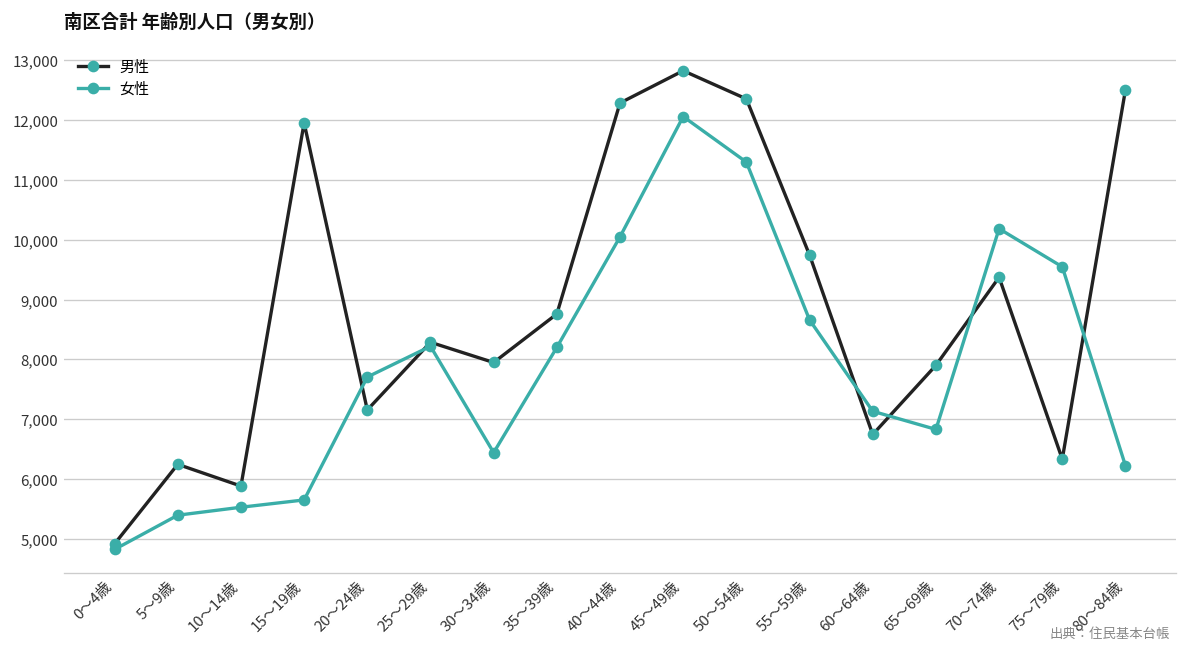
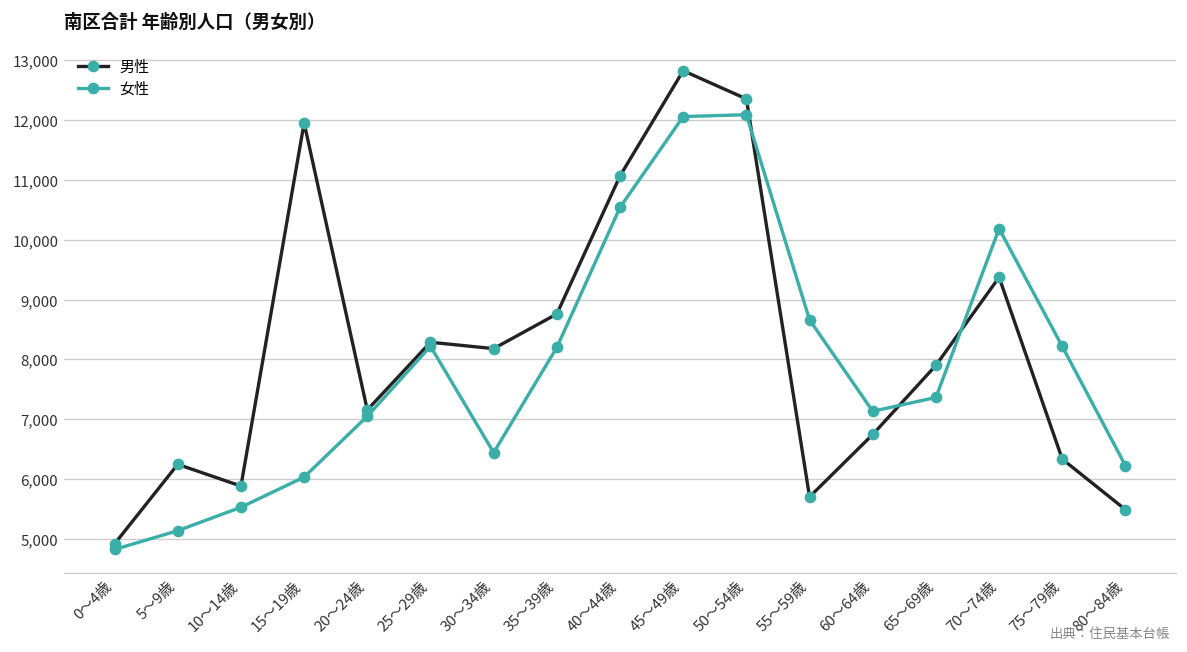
  {
    "男性": {
      "0～4歳": "4,900",
      "5～9歳": "6,200",
      "10～14歳": "5,900",
      "15～19歳": "12,000",
      "20～24歳": "7,200",
      "25～29歳": "8,300",
-     "30～34歳": "7,900",
+     "30～34歳": "8,200",
      "35～39歳": "8,800",
-     "40～44歳": "12,300",
+     "40～44歳": "11,100",
      "45～49歳": "12,800",
      "50～54歳": "12,400",
-     "55～59歳": "9,700",
+     "55～59歳": "5,700",
      "60～64歳": "6,700",
      "65～69歳": "7,900",
      "70～74歳": "9,400",
      "75～79歳": "6,300",
-     "80～84歳": "12,500"
+     "80～84歳": "5,500"
    },
    "女性": {
      "0～4歳": "4,800",
-     "5～9歳": "5,400",
+     "5～9歳": "5,100",
      "10～14歳": "5,500",
-     "15～19歳": "5,700",
-     "20～24歳": "7,700",
+     "15～19歳": "6,000",
+     "20～24歳": "7,100",
      "25～29歳": "8,200",
      "30～34歳": "6,400",
      "35～39歳": "8,200",
-     "40～44歳": "10,000",
+     "40～44歳": "10,500",
      "45～49歳": "12,100",
-     "50～54歳": "11,300",
+     "50～54歳": "12,100",
      "55～59歳": "8,700",
      "60～64歳": "7,100",
-     "65～69歳": "6,800",
+     "65～69歳": "7,400",
      "70～74歳": "10,200",
-     "75～79歳": "9,500",
+     "75～79歳": "8,200",
      "80～84歳": "6,200"
    }
  }
